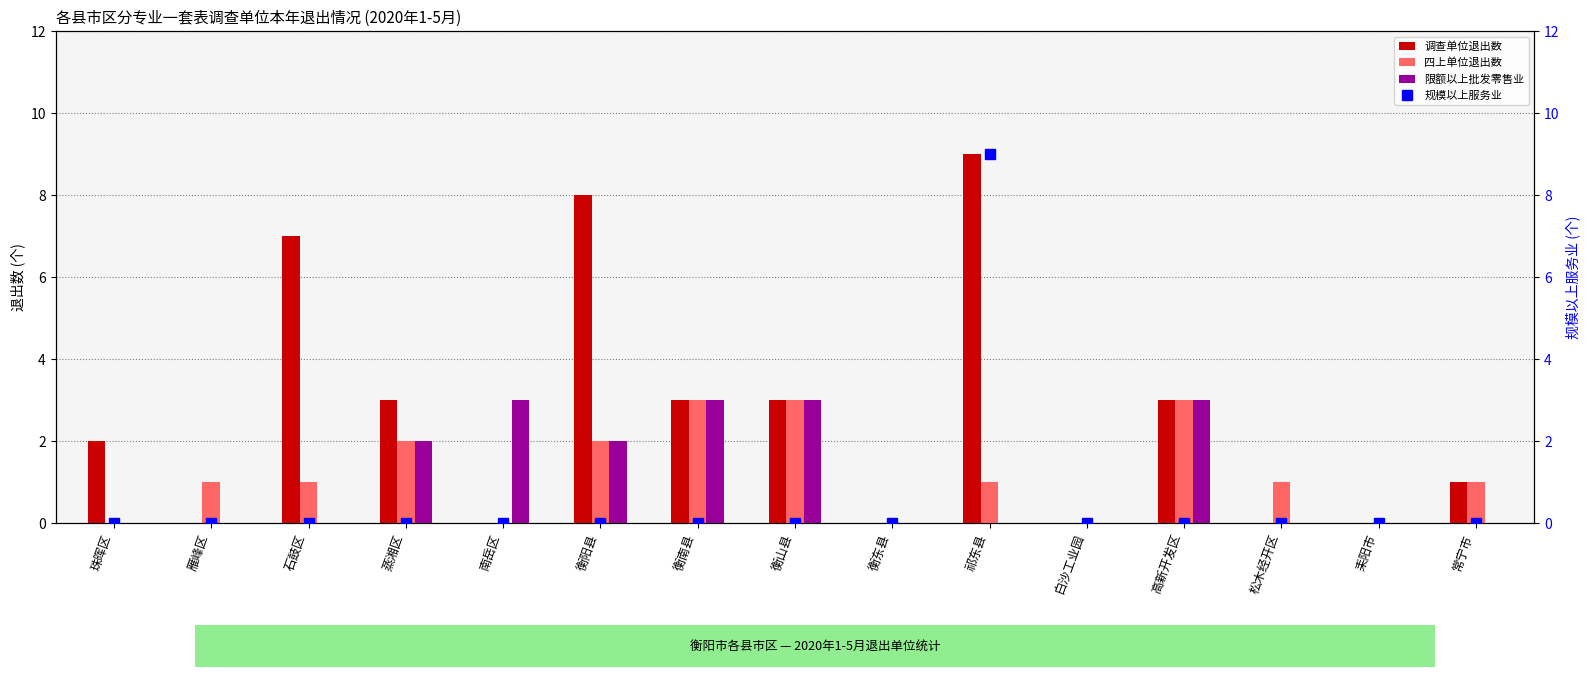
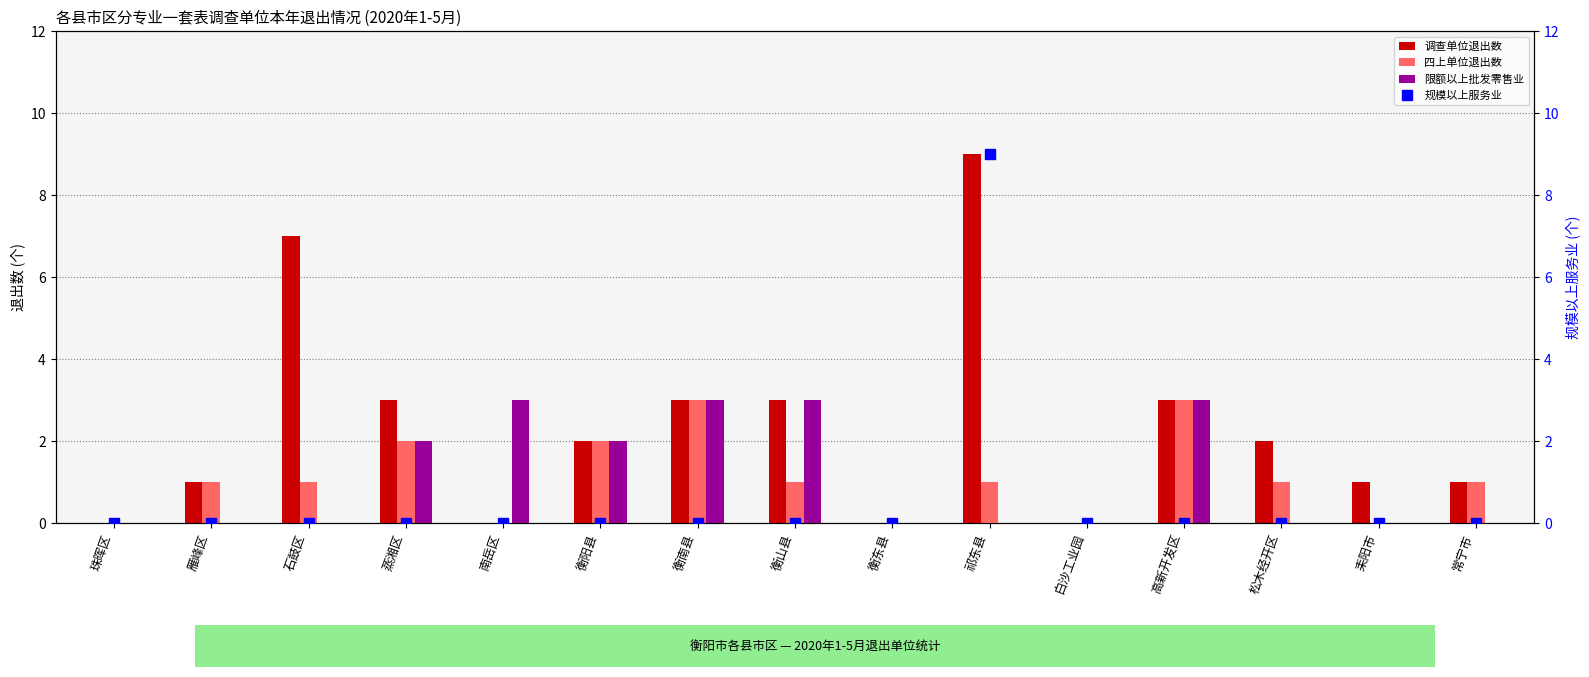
  {
    "调查单位退出数": {
-     "珠晖区": 2,
-     "雁峰区": 0,
+     "珠晖区": 0,
+     "雁峰区": 1,
      "石鼓区": 7,
      "蒸湘区": 3,
      "南岳区": 0,
-     "衡阳县": 8,
+     "衡阳县": 2,
      "衡南县": 3,
      "衡山县": 3,
      "衡东县": 0,
      "祁东县": 9,
      "白沙工业园": 0,
      "高新开发区": 3,
-     "松木经开区": 0,
-     "耒阳市": 0,
+     "松木经开区": 2,
+     "耒阳市": 1,
      "常宁市": 1
    },
    "四上单位退出数": {
      "珠晖区": 0,
      "雁峰区": 1,
      "石鼓区": 1,
      "蒸湘区": 2,
      "南岳区": 0,
      "衡阳县": 2,
      "衡南县": 3,
-     "衡山县": 3,
+     "衡山县": 1,
      "衡东县": 0,
      "祁东县": 1,
      "白沙工业园": 0,
      "高新开发区": 3,
      "松木经开区": 1,
      "耒阳市": 0,
      "常宁市": 1
    },
    "限额以上批发零售业": {
      "珠晖区": 0,
      "雁峰区": 0,
      "石鼓区": 0,
      "蒸湘区": 2,
      "南岳区": 3,
      "衡阳县": 2,
      "衡南县": 3,
      "衡山县": 3,
      "衡东县": 0,
      "祁东县": 0,
      "白沙工业园": 0,
      "高新开发区": 3,
      "松木经开区": 0,
      "耒阳市": 0,
      "常宁市": 0
    },
    "规模以上服务业": {
      "珠晖区": 0.0,
      "雁峰区": 0.0,
      "石鼓区": 0.0,
      "蒸湘区": 0.0,
      "南岳区": 0.0,
      "衡阳县": 0.0,
      "衡南县": 0.0,
      "衡山县": 0.0,
      "衡东县": 0.0,
      "祁东县": 9.0,
      "白沙工业园": 0.0,
      "高新开发区": 0.0,
      "松木经开区": 0.0,
      "耒阳市": 0.0,
      "常宁市": 0.0
    }
  }
